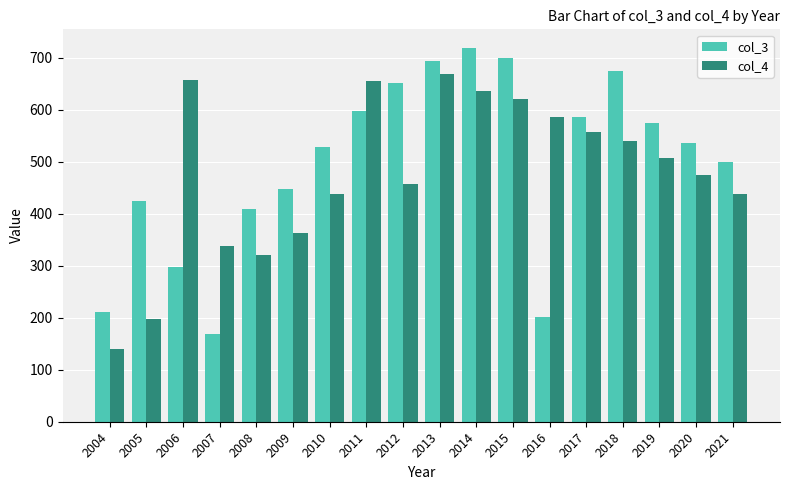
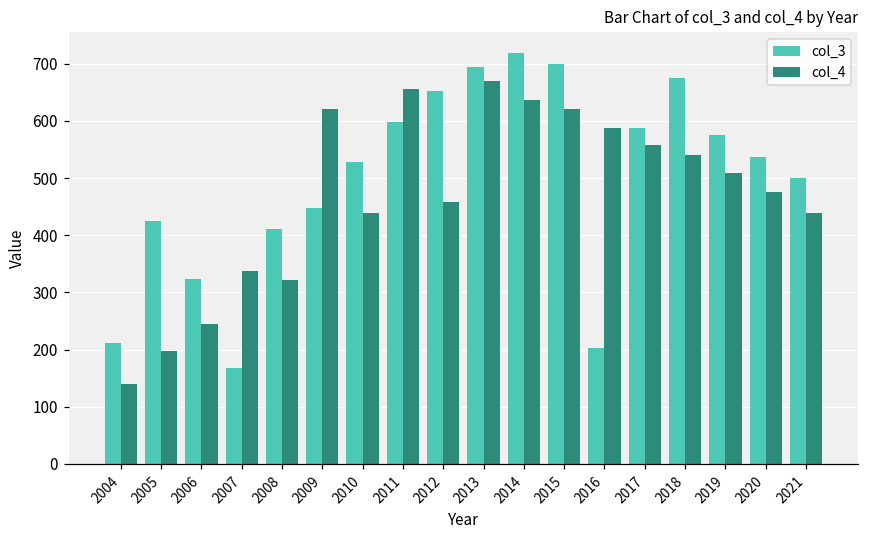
  {
    "col_3": {
      "2004": 210,
      "2005": 430,
-     "2006": 300,
+     "2006": 320,
      "2007": 170,
      "2008": 410,
      "2009": 450,
      "2010": 530,
      "2011": 600,
      "2012": 650,
      "2013": 690,
      "2014": 720,
      "2015": 700,
      "2016": 200,
      "2017": 590,
      "2018": 680,
      "2019": 580,
      "2020": 540,
      "2021": 500
    },
    "col_4": {
      "2004": 140,
      "2005": 200,
-     "2006": 660,
+     "2006": 250,
      "2007": 340,
      "2008": 320,
-     "2009": 360,
+     "2009": 620,
      "2010": 440,
      "2011": 660,
      "2012": 460,
      "2013": 670,
      "2014": 640,
      "2015": 620,
      "2016": 590,
      "2017": 560,
      "2018": 540,
      "2019": 510,
      "2020": 480,
      "2021": 440
    }
  }
